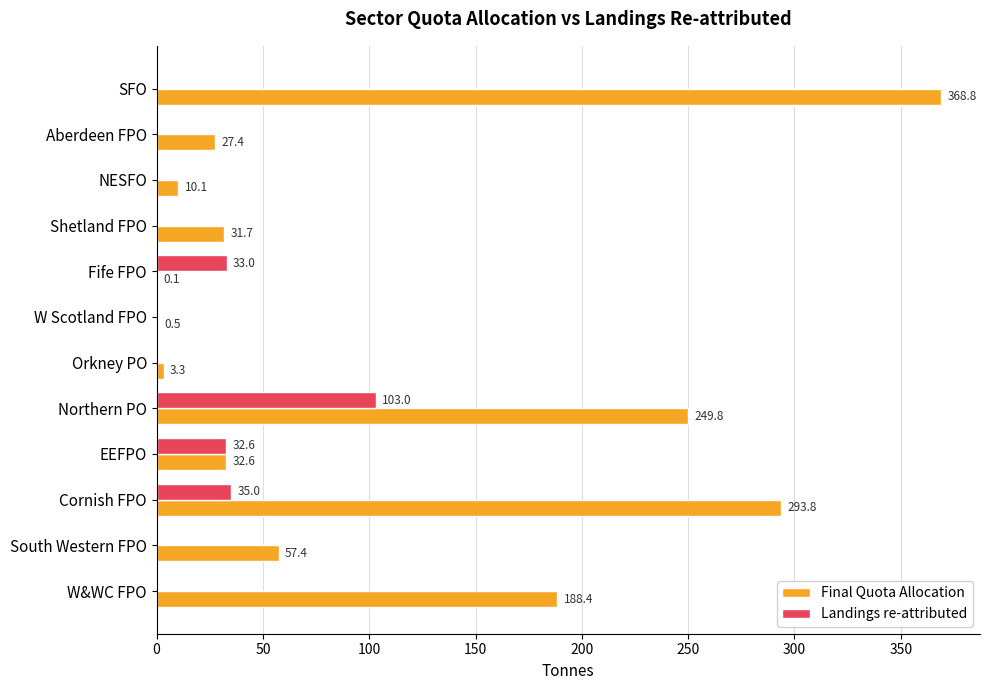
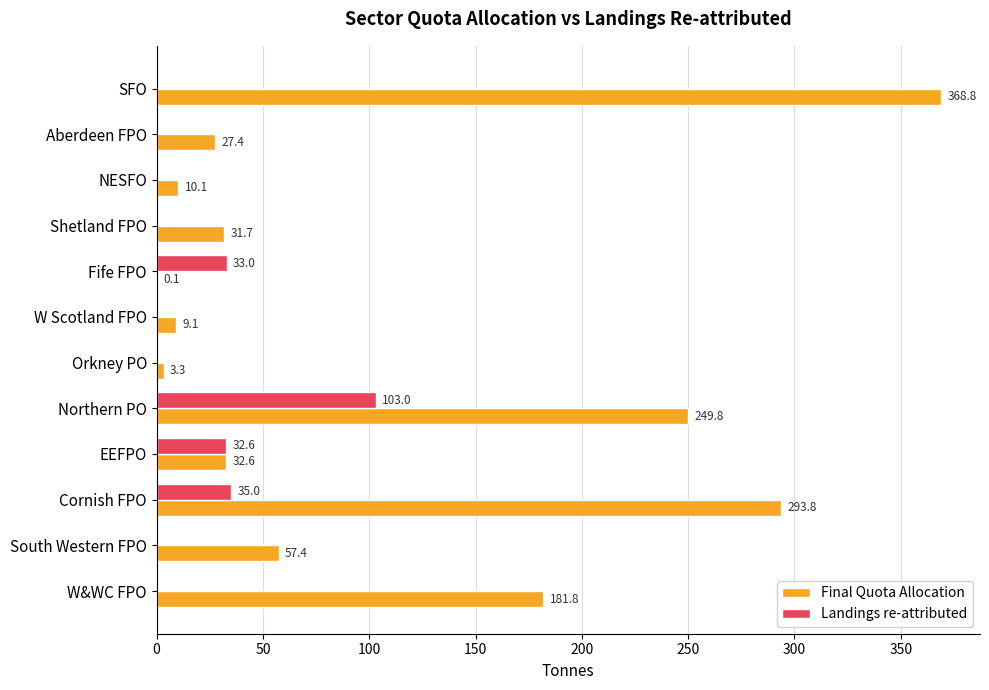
  {
    "Final Quota Allocation": {
      "SFO": 368.8,
      "Aberdeen FPO": 27.4,
      "NESFO": 10.1,
      "Shetland FPO": 31.7,
      "Fife FPO": 0.1,
-     "W Scotland FPO": 0.5,
+     "W Scotland FPO": 9.1,
      "Orkney PO": 3.3,
      "Northern PO": 249.8,
      "EEFPO": 32.6,
      "Cornish FPO": 293.8,
      "South Western FPO": 57.4,
-     "W&WC FPO": 188.4
+     "W&WC FPO": 181.8
    },
    "Landings re-attributed": {
      "Fife FPO": 33.0,
      "Northern PO": 103.0,
      "EEFPO": 32.6,
      "Cornish FPO": 35.0
    }
  }
